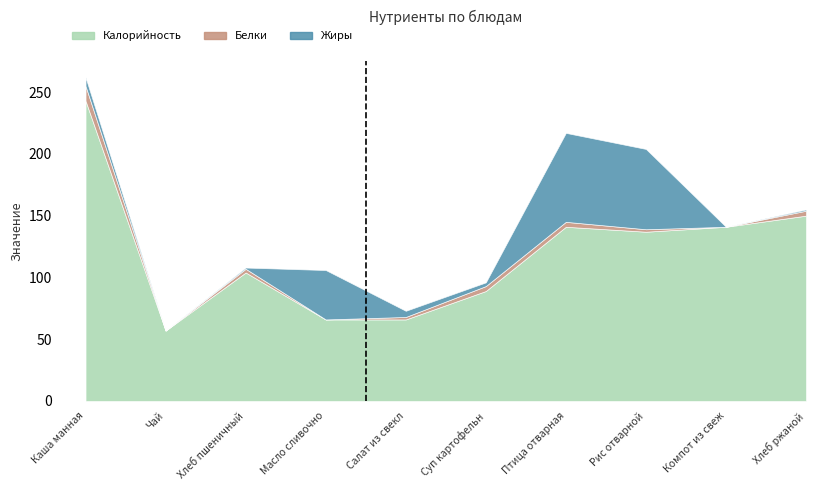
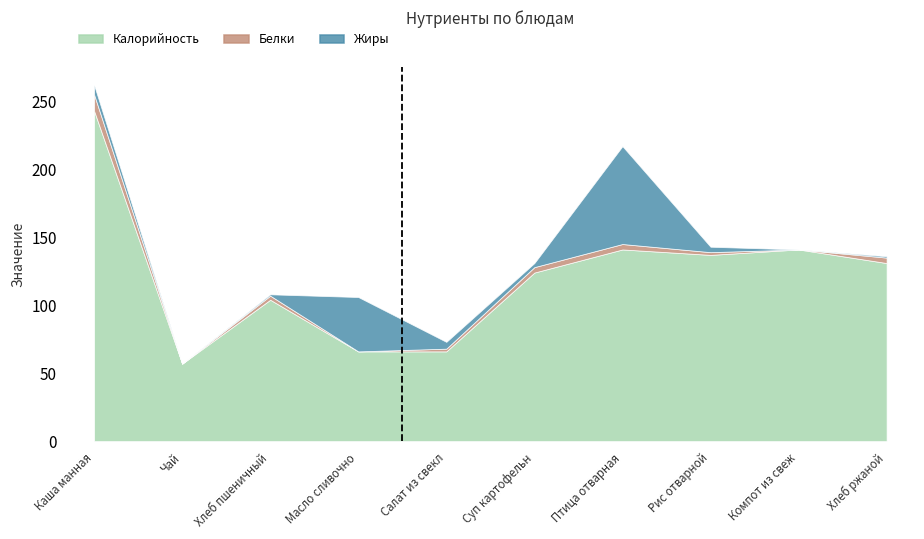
  {
    "Калорийность": {
      "Каша манная": 243,
      "Хлеб пшеничный": 104,
-     "Суп картофельн": 89,
+     "Суп картофельн": 124,
      "Птица отварная": 141,
-     "Хлеб ржаной": 150
+     "Хлеб ржаной": 131
    },
    "Белки": {
      "Каша манная": 12,
      "Суп картофельн": 4,
      "Птица отварная": 4
    },
    "Жиры": {
      "Каша манная": 7,
      "Масло сливочно": 40,
      "Салат из свекл": 5,
      "Суп картофельн": 3,
      "Птица отварная": 72,
-     "Рис отварной": 65
+     "Рис отварной": 4
    }
  }
